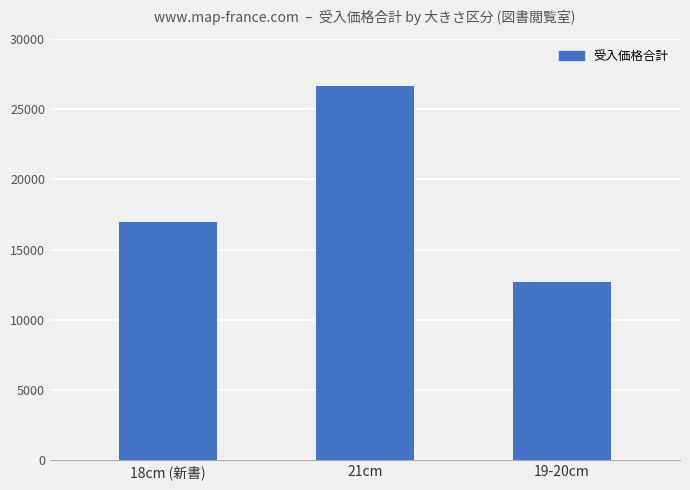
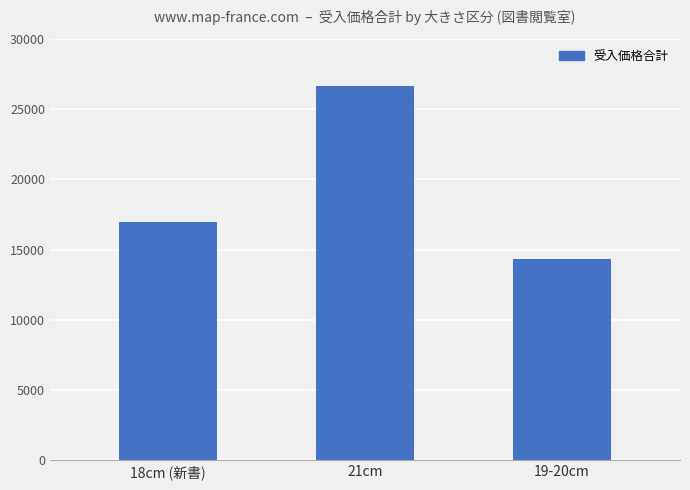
  {
    "18cm (新書)": 17000,
    "21cm": 26600,
-   "19-20cm": 12700
+   "19-20cm": 14300
  }
